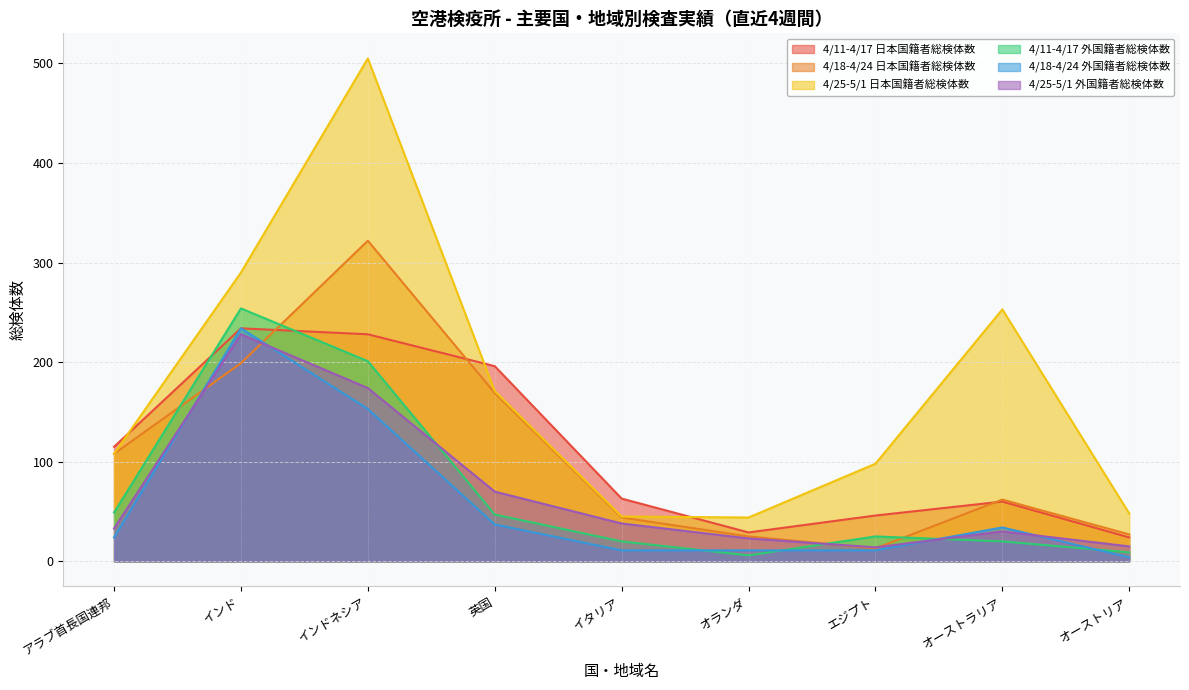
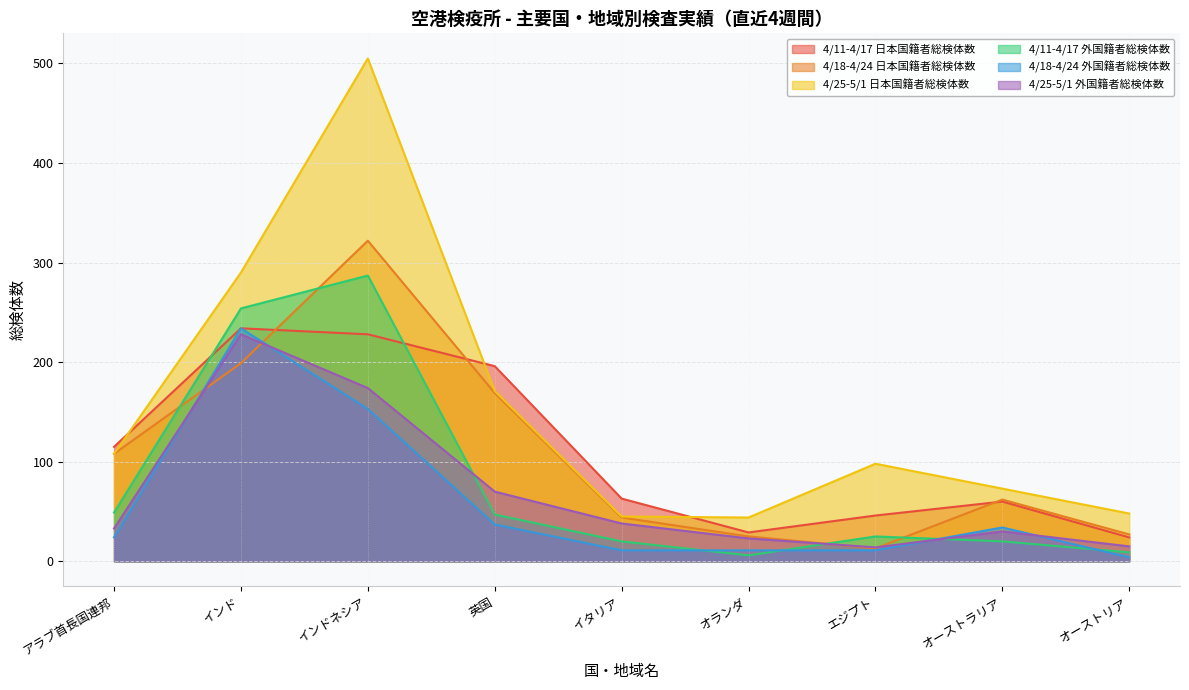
  {
    "4/25-5/1 日本国籍者総検体数": {
      "インド": 290,
      "インドネシア": 510,
      "オランダ": 40,
      "エジプト": 100,
-     "オーストラリア": 250,
+     "オーストラリア": 70,
      "オーストリア": 50
    },
    "4/11-4/17 外国籍者総検体数": {
      "アラブ首長国連邦": 50,
      "インド": 250,
-     "インドネシア": 200,
+     "インドネシア": 290,
      "英国": 50,
      "イタリア": 20,
      "オランダ": 10,
      "エジプト": 30,
      "オーストラリア": 20,
      "オーストリア": 10
    },
    "4/18-4/24 外国籍者総検体数": {
      "アラブ首長国連邦": 20,
      "インドネシア": 150,
      "英国": 40,
      "イタリア": 10,
      "オランダ": 10,
      "オーストラリア": 30,
      "オーストリア": 0
    },
    "4/25-5/1 外国籍者総検体数": {
      "アラブ首長国連邦": 30,
      "インド": 230,
      "インドネシア": 170,
      "英国": 70,
      "イタリア": 40,
      "オーストラリア": 30,
      "オーストリア": 20
    }
  }
